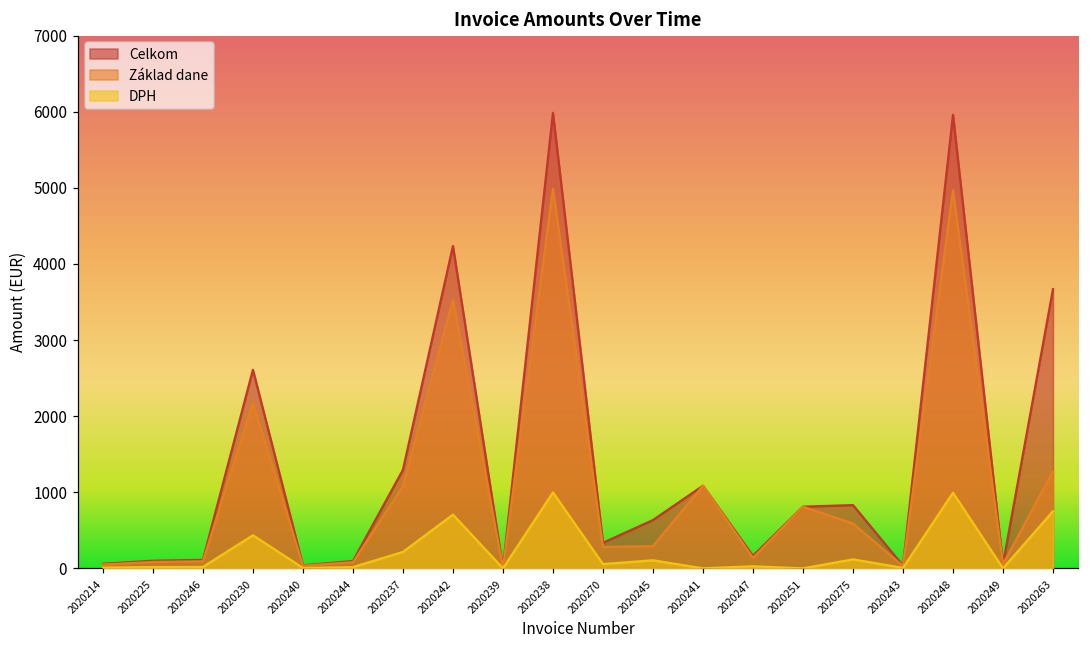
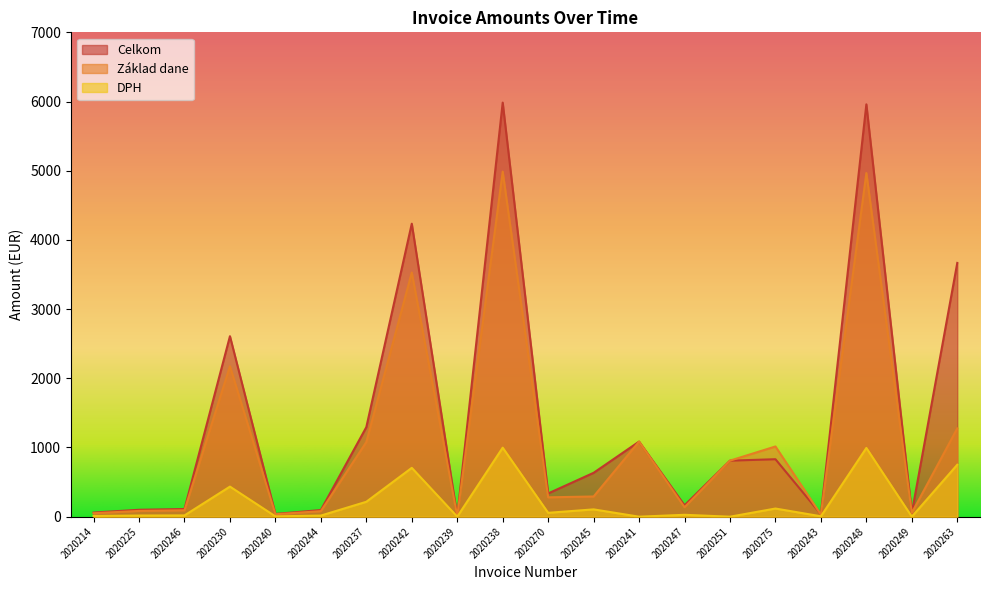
  {
    "Celkom": {
      "2020230": 2600,
      "2020237": 1300,
      "2020242": 4200,
      "2020238": 6000,
      "2020270": 300,
      "2020245": 600,
      "2020275": 800,
      "2020248": 6000,
      "2020263": 3700
    },
    "Základ dane": {
      "2020230": 2200,
      "2020237": 1100,
      "2020242": 3500,
      "2020238": 5000,
      "2020270": 300,
      "2020245": 300,
-     "2020275": 600,
+     "2020275": 1000,
      "2020248": 5000,
      "2020263": 1300
    },
    "DPH": {
      "2020214": 0,
      "2020225": 0,
      "2020246": 0,
      "2020230": 400,
      "2020244": 0,
      "2020237": 200,
      "2020242": 700,
      "2020238": 1000,
      "2020270": 100,
      "2020245": 100,
      "2020241": 0,
      "2020247": 0,
      "2020251": 0,
      "2020275": 100,
      "2020248": 1000,
      "2020249": 0,
      "2020263": 800
    }
  }
